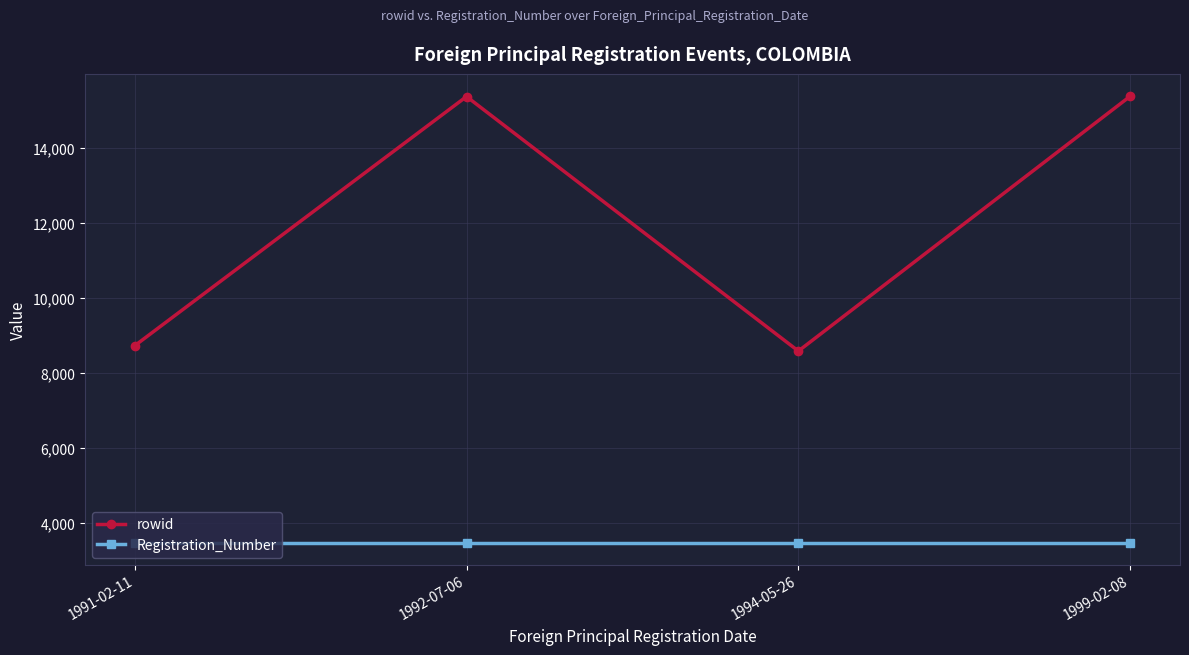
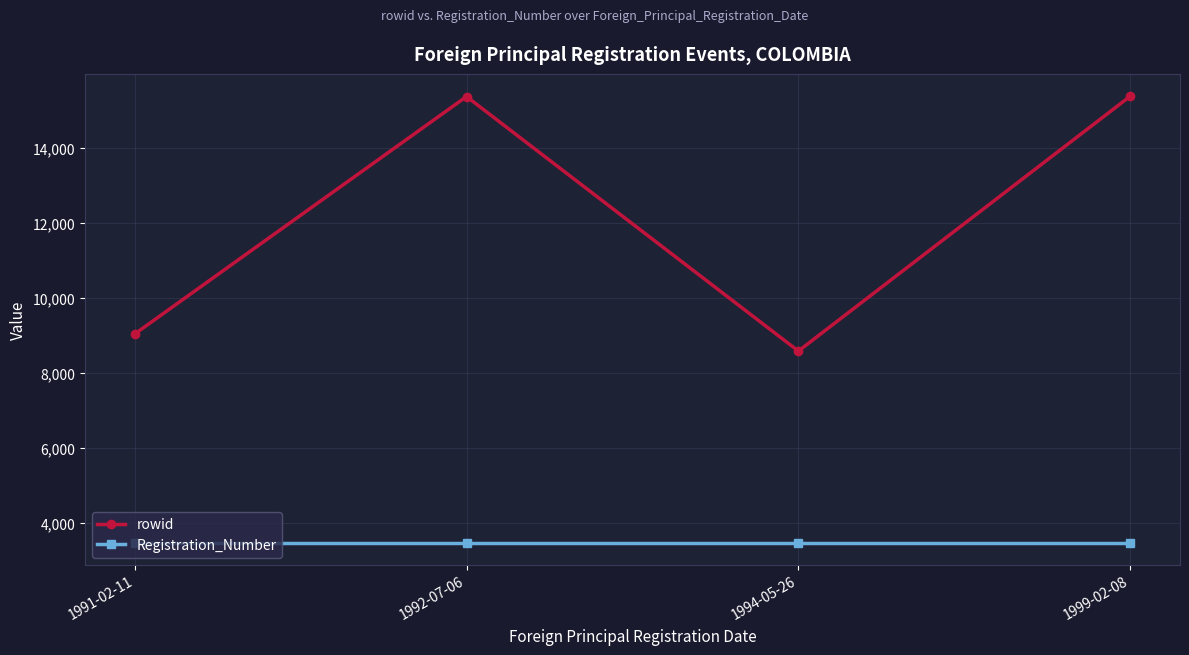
  {
    "rowid": {
-     "1991-02-11": "8,700",
+     "1991-02-11": "9,000",
      "1992-07-06": "15,400",
      "1994-05-26": "8,600",
      "1999-02-08": "15,400"
    },
    "Registration_Number": {
      "1992-07-06": "3,500",
      "1994-05-26": "3,500",
      "1999-02-08": "3,500"
    }
  }
